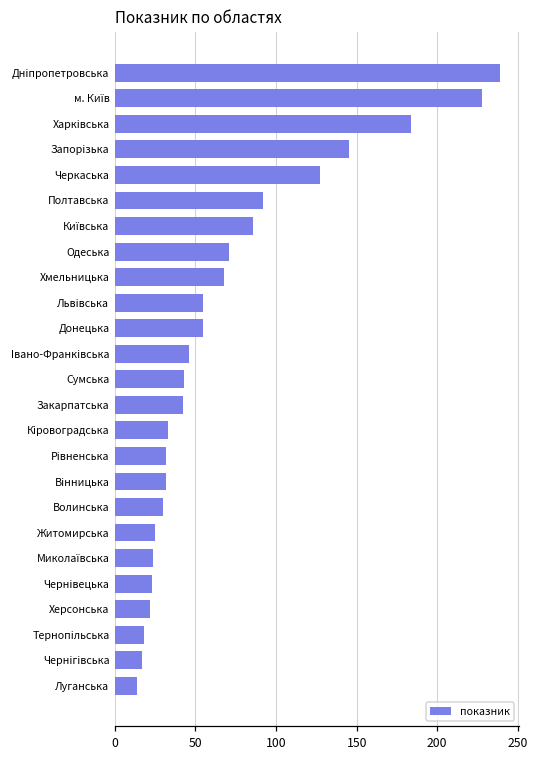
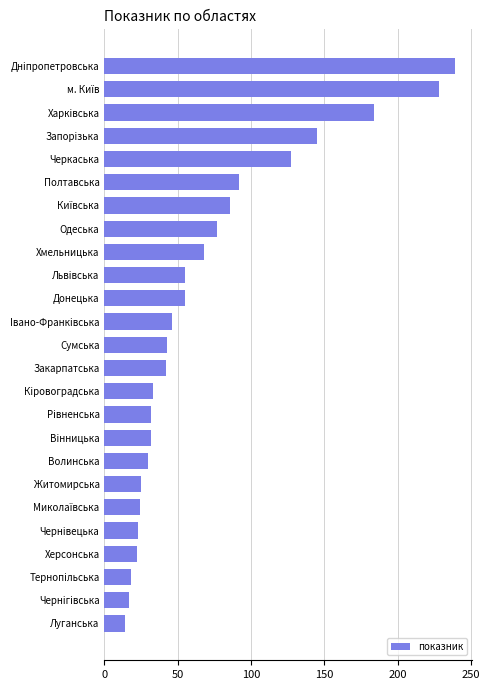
  {
    "Дніпропетровська": 239,
    "м. Київ": 228,
    "Харківська": 184,
    "Запорізька": 145,
    "Черкаська": 127,
    "Полтавська": 92,
    "Київська": 86,
-   "Одеська": 71,
+   "Одеська": 77,
    "Хмельницька": 68,
    "Львівська": 55,
    "Донецька": 55,
    "Івано-Франківська": 46,
    "Сумська": 43,
    "Закарпатська": 42,
    "Кіровоградська": 33,
    "Рівненська": 32,
    "Вінницька": 32,
    "Волинська": 30,
    "Житомирська": 25,
    "Миколаївська": 24,
    "Чернівецька": 23,
    "Херсонська": 22,
    "Тернопільська": 18,
    "Чернігівська": 17,
    "Луганська": 14
  }
